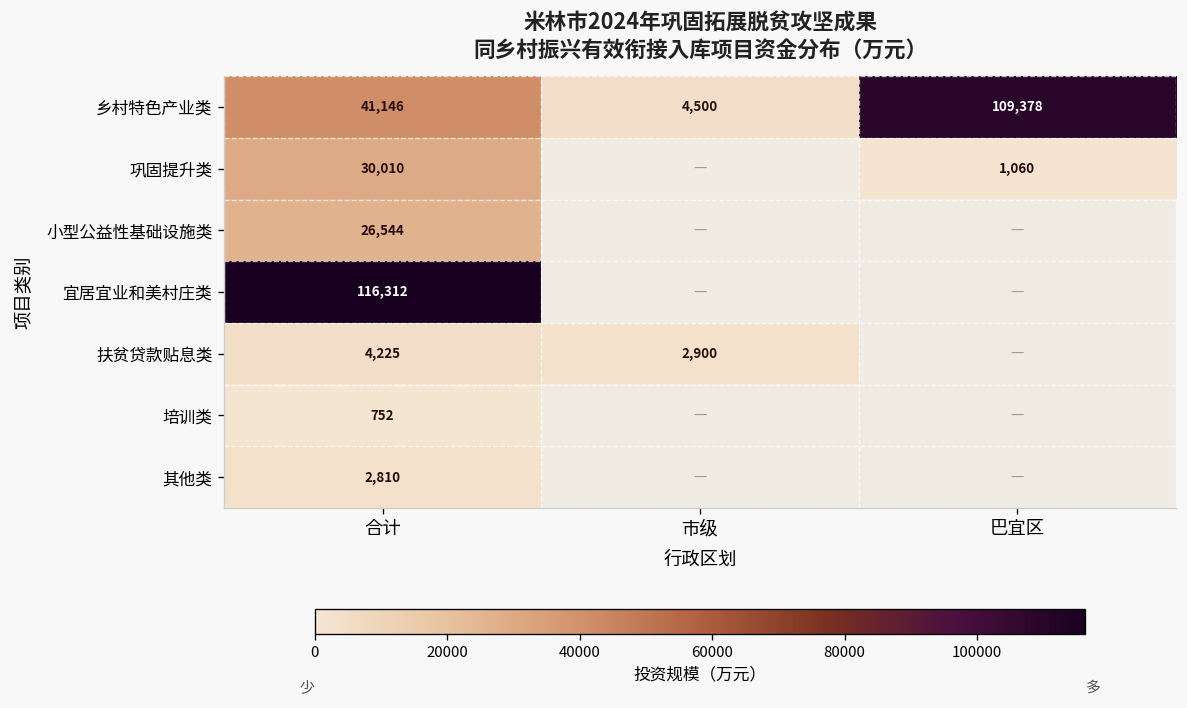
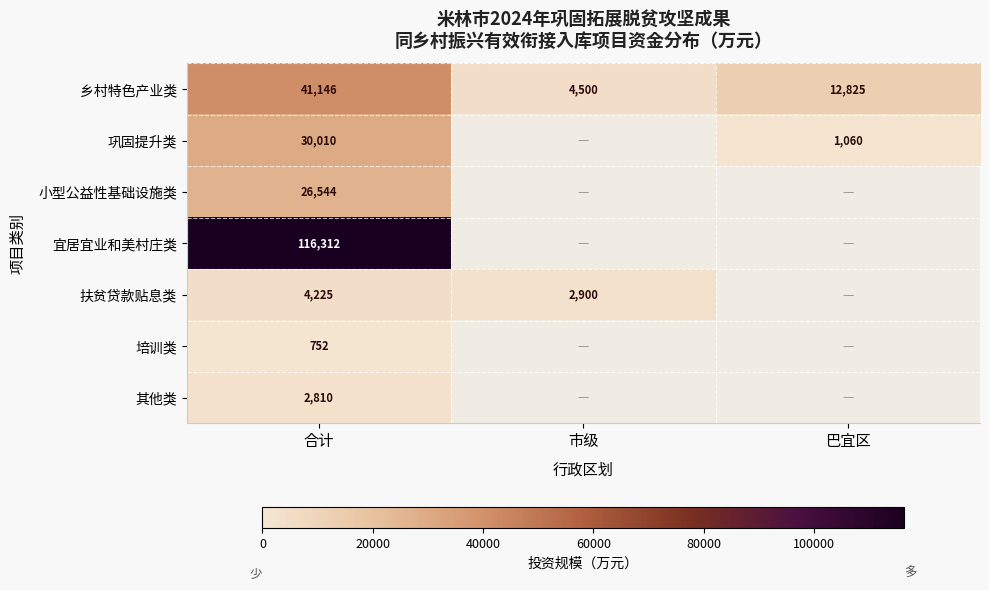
  {
    "乡村特色产业类": {
      "合计": "41,146",
      "市级": "4,500",
-     "巴宜区": "109,378"
+     "巴宜区": "12,825"
    },
    "巩固提升类": {
      "合计": "30,010",
      "巴宜区": "1,060"
    },
    "小型公益性基础设施类": {
      "合计": "26,544"
    },
    "宜居宜业和美村庄类": {
      "合计": "116,312"
    },
    "扶贫贷款贴息类": {
      "合计": "4,225",
      "市级": "2,900"
    },
    "培训类": {
      "合计": "752"
    },
    "其他类": {
      "合计": "2,810"
    }
  }
